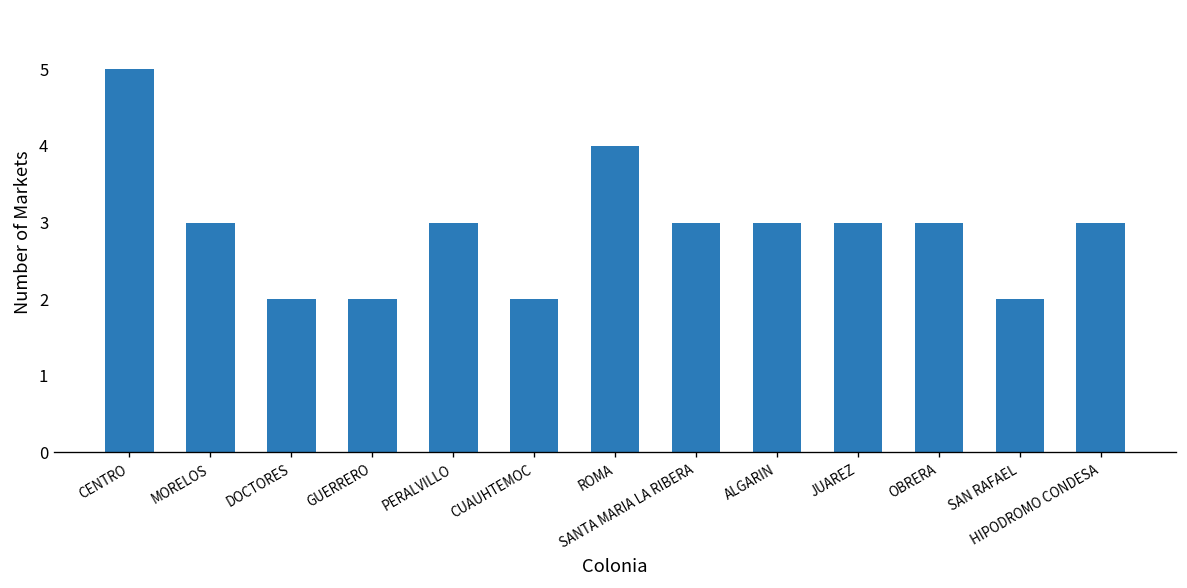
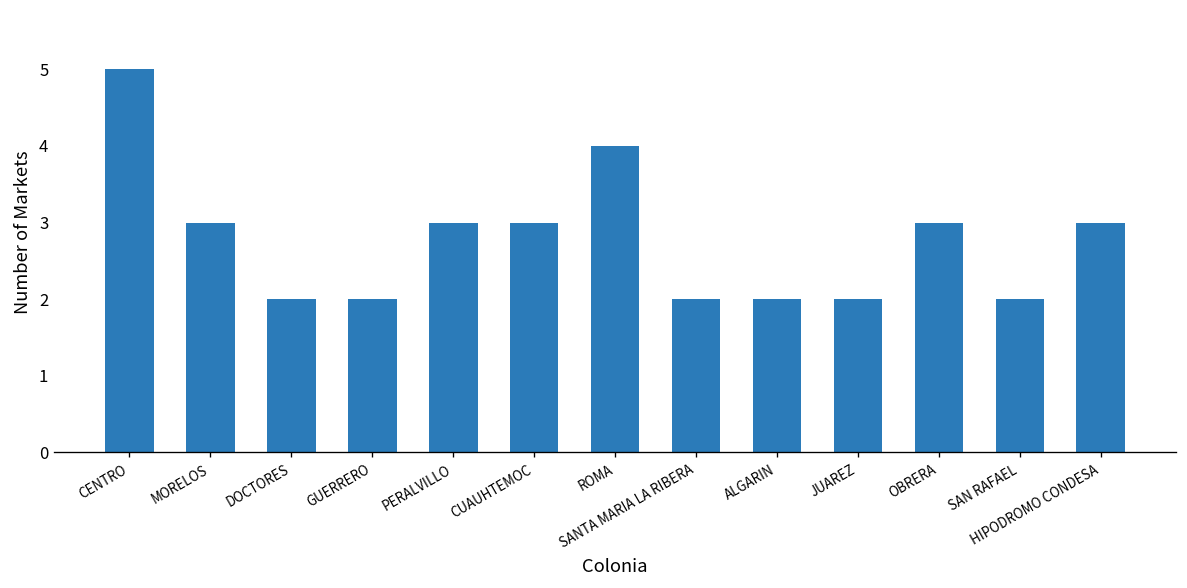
  {
    "CENTRO": 5,
    "MORELOS": 3,
    "DOCTORES": 2,
    "GUERRERO": 2,
    "PERALVILLO": 3,
-   "CUAUHTEMOC": 2,
+   "CUAUHTEMOC": 3,
    "ROMA": 4,
-   "SANTA MARIA LA RIBERA": 3,
-   "ALGARIN": 3,
-   "JUAREZ": 3,
+   "SANTA MARIA LA RIBERA": 2,
+   "ALGARIN": 2,
+   "JUAREZ": 2,
    "OBRERA": 3,
    "SAN RAFAEL": 2,
    "HIPODROMO CONDESA": 3
  }
